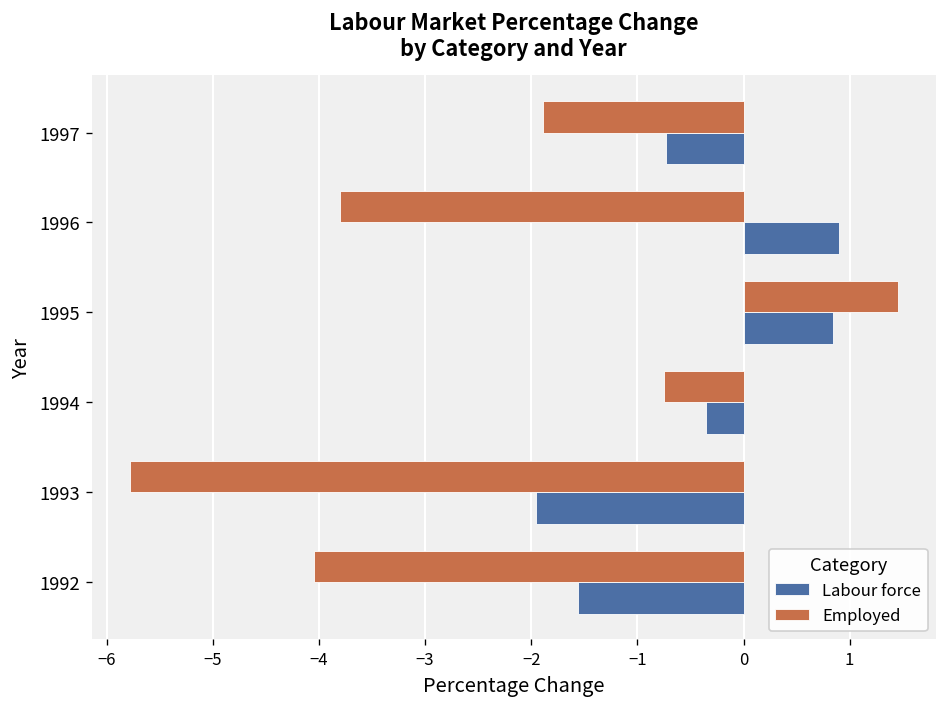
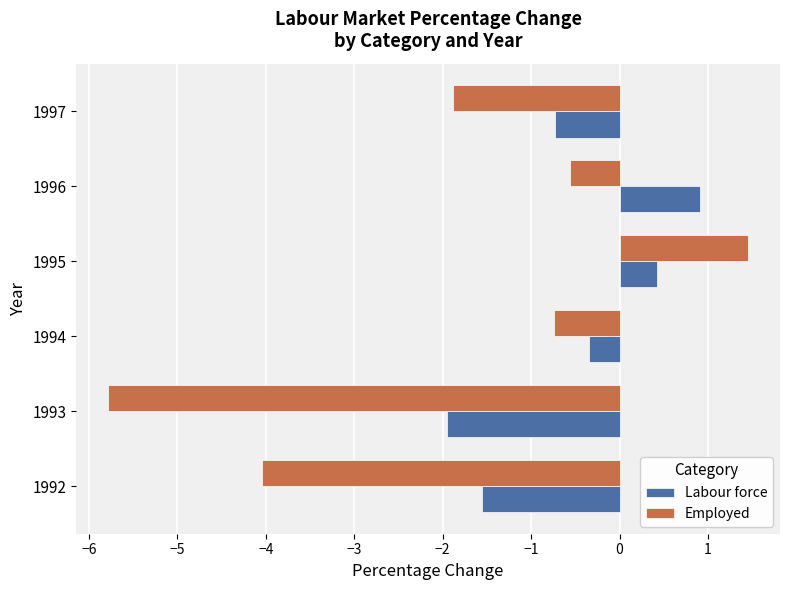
  {
    "Labour force": {
      "1997": -0.7,
      "1996": 0.9,
-     "1995": 0.8,
+     "1995": 0.4,
      "1994": -0.4,
      "1993": -2.0,
      "1992": -1.6
    },
    "Employed": {
      "1997": -1.9,
-     "1996": -3.8,
+     "1996": -0.6,
      "1995": 1.5,
      "1994": -0.7,
      "1993": -5.8,
      "1992": -4.0
    }
  }
